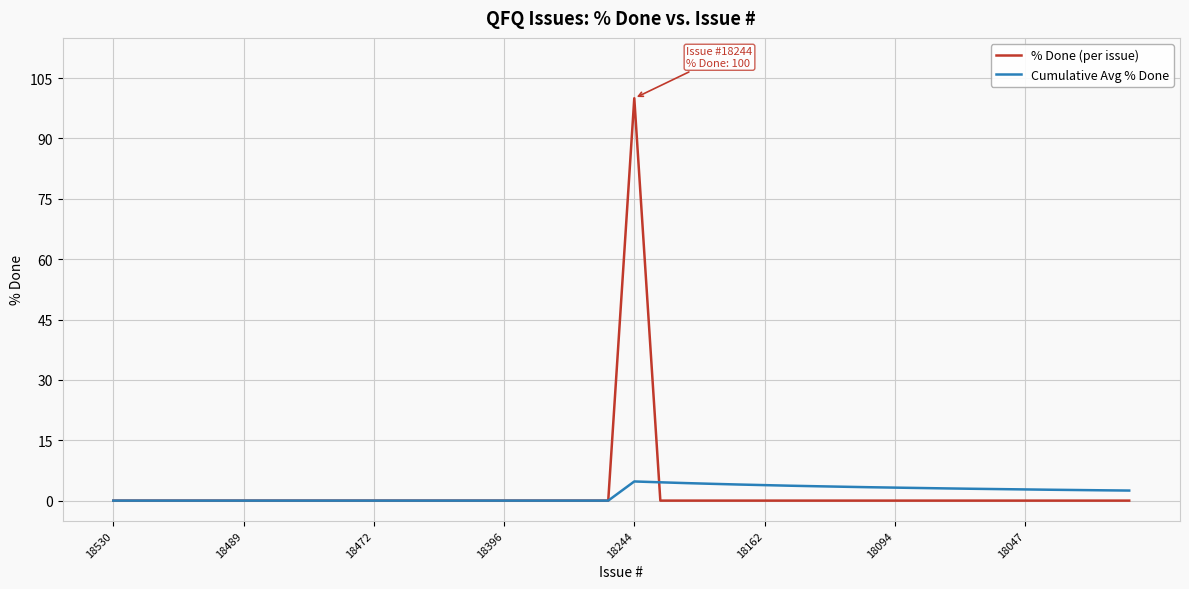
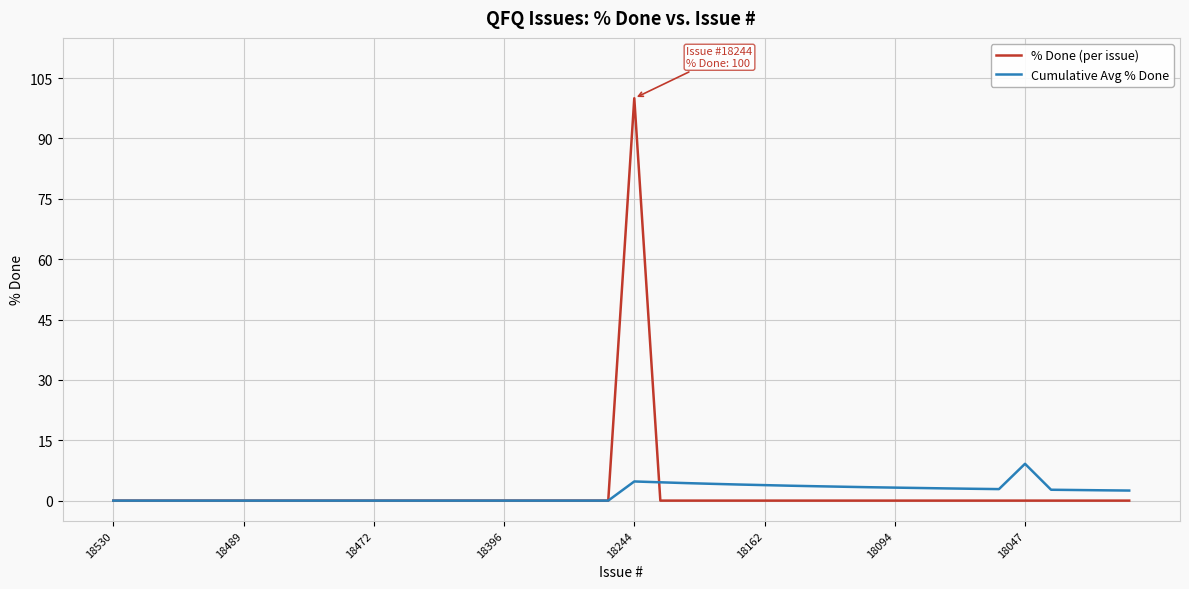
  {
    "% Done (per issue)": {
      "18162": 0,
      "18094": 0,
      "18047": 0
    },
    "Cumulative Avg % Done": {
      "18244": 5,
      "18162": 4,
      "18094": 3,
-     "18047": 3
+     "18047": 9
    }
  }
